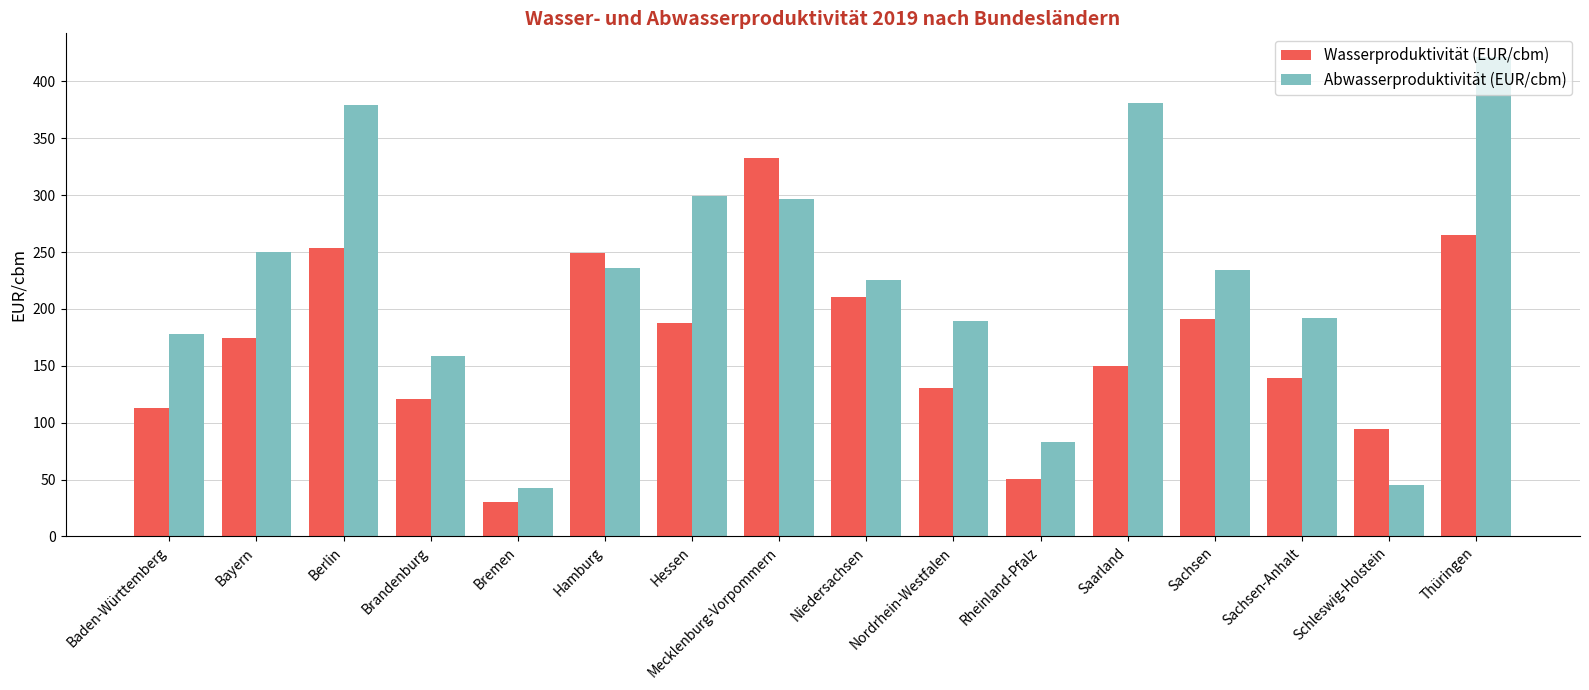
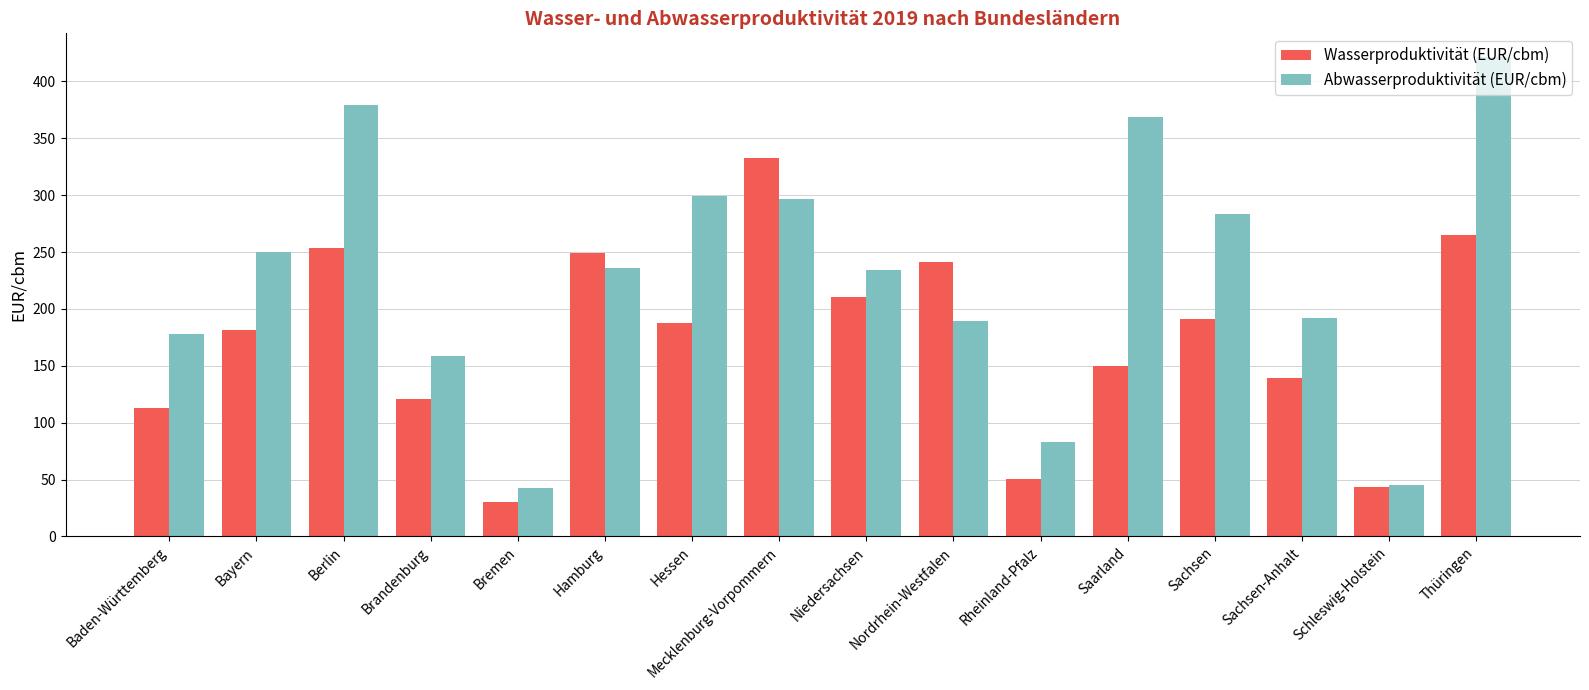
  {
    "Wasserproduktivität (EUR/cbm)": {
      "Baden-Württemberg": 113,
-     "Bayern": 174,
+     "Bayern": 181,
      "Berlin": 253,
      "Brandenburg": 121,
      "Bremen": 30,
      "Hamburg": 249,
      "Hessen": 188,
      "Mecklenburg-Vorpommern": 333,
      "Niedersachsen": 210,
-     "Nordrhein-Westfalen": 130,
+     "Nordrhein-Westfalen": 241,
      "Rheinland-Pfalz": 51,
      "Saarland": 150,
      "Sachsen": 191,
      "Sachsen-Anhalt": 140,
-     "Schleswig-Holstein": 95,
+     "Schleswig-Holstein": 44,
      "Thüringen": 265
    },
    "Abwasserproduktivität (EUR/cbm)": {
      "Baden-Württemberg": 178,
      "Bayern": 250,
      "Berlin": 380,
      "Brandenburg": 159,
      "Bremen": 43,
      "Hamburg": 236,
      "Hessen": 300,
      "Mecklenburg-Vorpommern": 296,
-     "Niedersachsen": 225,
+     "Niedersachsen": 234,
      "Nordrhein-Westfalen": 189,
      "Rheinland-Pfalz": 83,
-     "Saarland": 381,
-     "Sachsen": 234,
+     "Saarland": 369,
+     "Sachsen": 284,
      "Sachsen-Anhalt": 192,
      "Schleswig-Holstein": 45
    }
  }
